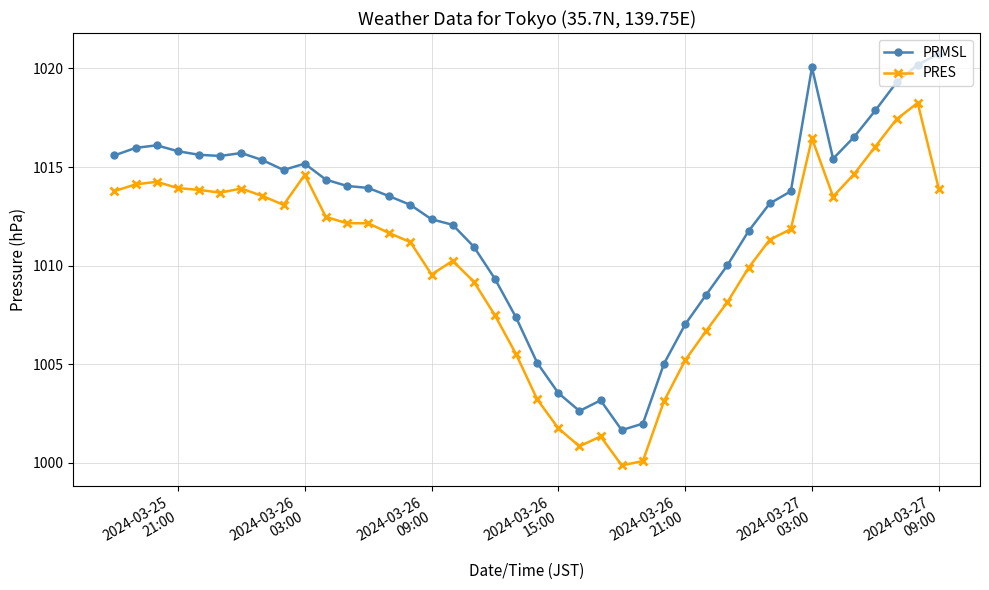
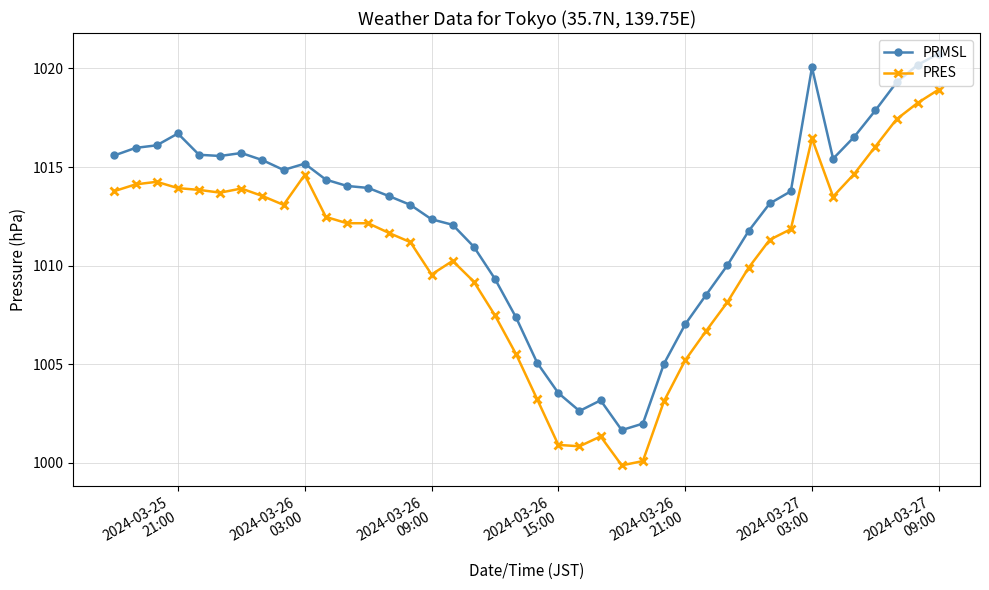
  {
    "PRMSL": {
-     "2024-03-25 21:00": 1015.8,
+     "2024-03-25 21:00": 1016.7,
      "2024-03-26 03:00": 1015.2,
      "2024-03-26 09:00": 1012.4,
      "2024-03-26 15:00": 1003.5,
      "2024-03-26 21:00": 1007.0,
      "2024-03-27 03:00": 1020.1
    },
    "PRES": {
      "2024-03-25 21:00": 1013.9,
      "2024-03-26 03:00": 1014.6,
      "2024-03-26 09:00": 1009.6,
-     "2024-03-26 15:00": 1001.8,
+     "2024-03-26 15:00": 1000.9,
      "2024-03-26 21:00": 1005.2,
      "2024-03-27 03:00": 1016.5,
-     "2024-03-27 09:00": 1013.9
+     "2024-03-27 09:00": 1018.9
    }
  }
